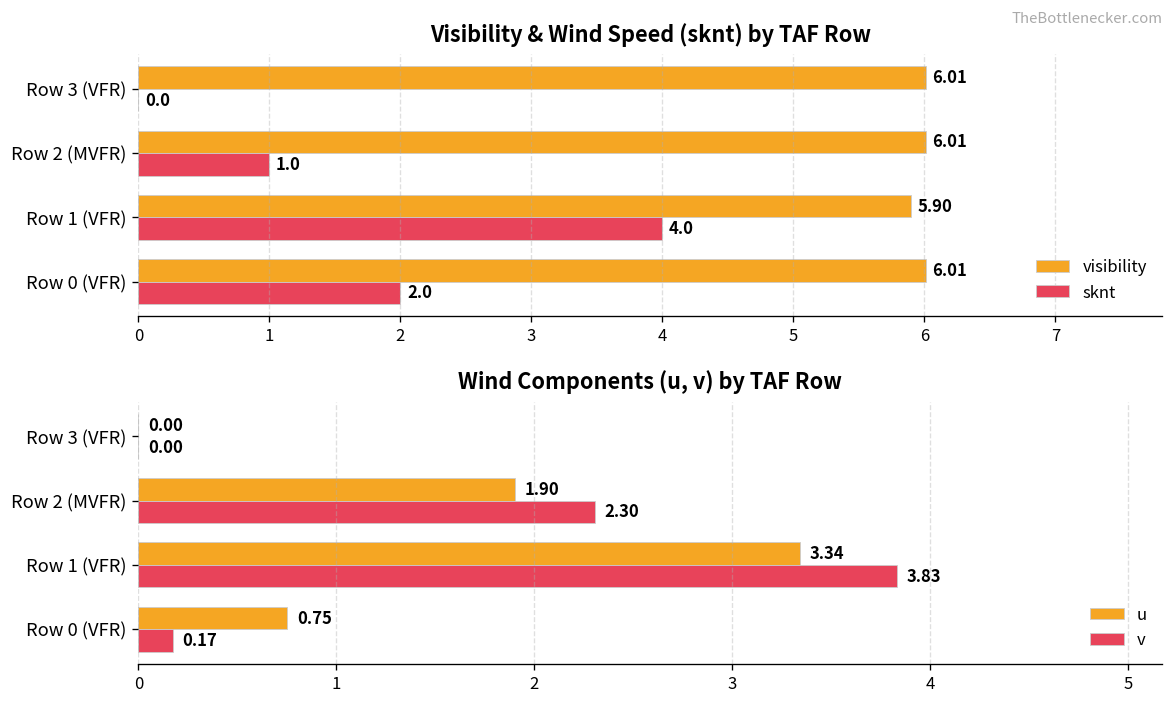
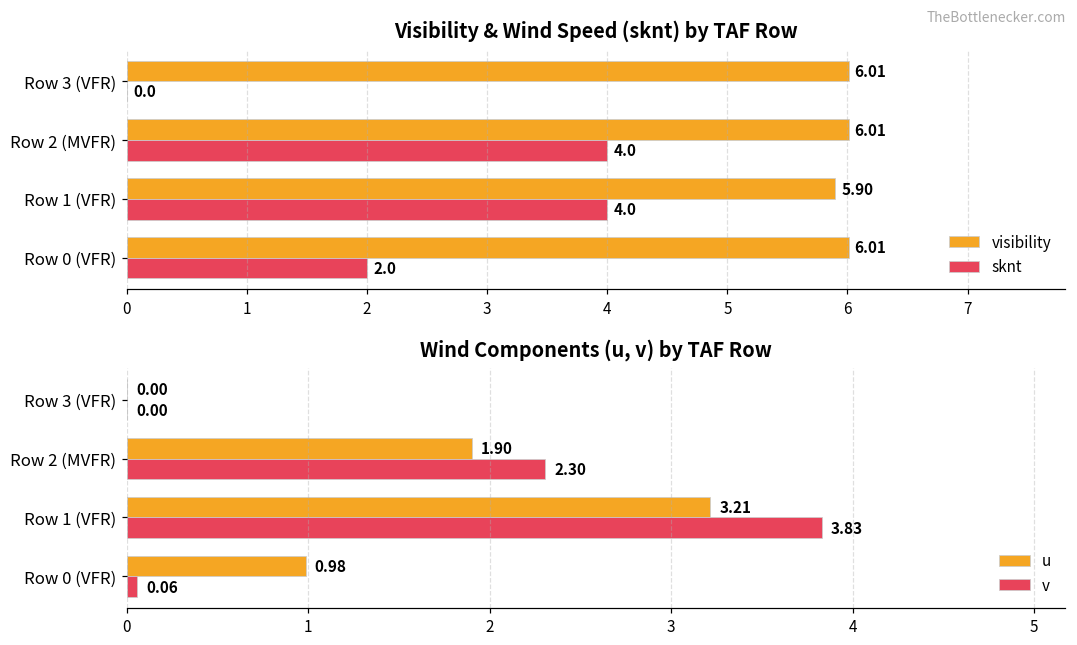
  {
    "Visibility & Wind Speed (sknt) by TAF Row": {
      "visibility": {
        "Row 3 (VFR)": 6.01,
        "Row 2 (MVFR)": 6.01,
        "Row 1 (VFR)": 5.90,
        "Row 0 (VFR)": 6.01
      },
      "sknt": {
        "Row 3 (VFR)": 0.0,
-       "Row 2 (MVFR)": 1.0,
+       "Row 2 (MVFR)": 4.0,
        "Row 1 (VFR)": 4.0,
        "Row 0 (VFR)": 2.0
      }
    },
    "Wind Components (u, v) by TAF Row": {
      "u": {
        "Row 3 (VFR)": 0.00,
        "Row 2 (MVFR)": 1.90,
-       "Row 1 (VFR)": 3.34,
-       "Row 0 (VFR)": 0.75
+       "Row 1 (VFR)": 3.21,
+       "Row 0 (VFR)": 0.98
      },
      "v": {
        "Row 3 (VFR)": 0.00,
        "Row 2 (MVFR)": 2.30,
        "Row 1 (VFR)": 3.83,
-       "Row 0 (VFR)": 0.17
+       "Row 0 (VFR)": 0.06
      }
    }
  }
